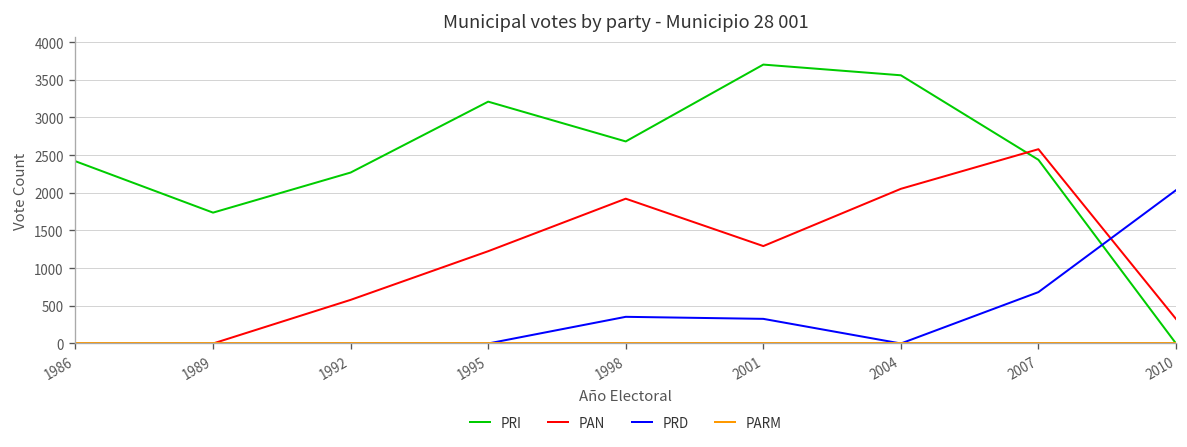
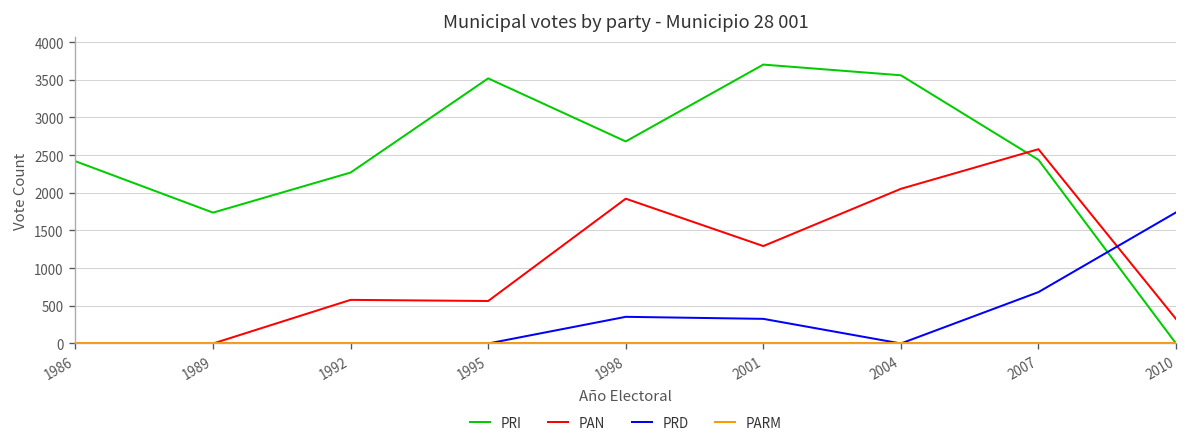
  {
    "PRI": {
      "1986": 2400,
      "1989": 1700,
      "1992": 2300,
-     "1995": 3200,
+     "1995": 3500,
      "1998": 2700,
      "2001": 3700,
      "2004": 3600,
      "2007": 2400
    },
    "PAN": {
      "1992": 600,
-     "1995": 1200,
+     "1995": 600,
      "1998": 1900,
      "2001": 1300,
      "2004": 2100,
      "2007": 2600,
      "2010": 300
    },
    "PRD": {
      "1998": 400,
      "2001": 300,
      "2007": 700,
-     "2010": 2000
+     "2010": 1700
    },
    "PARM": {
      "1998": 0,
      "2001": 0,
      "2007": 0
    }
  }
